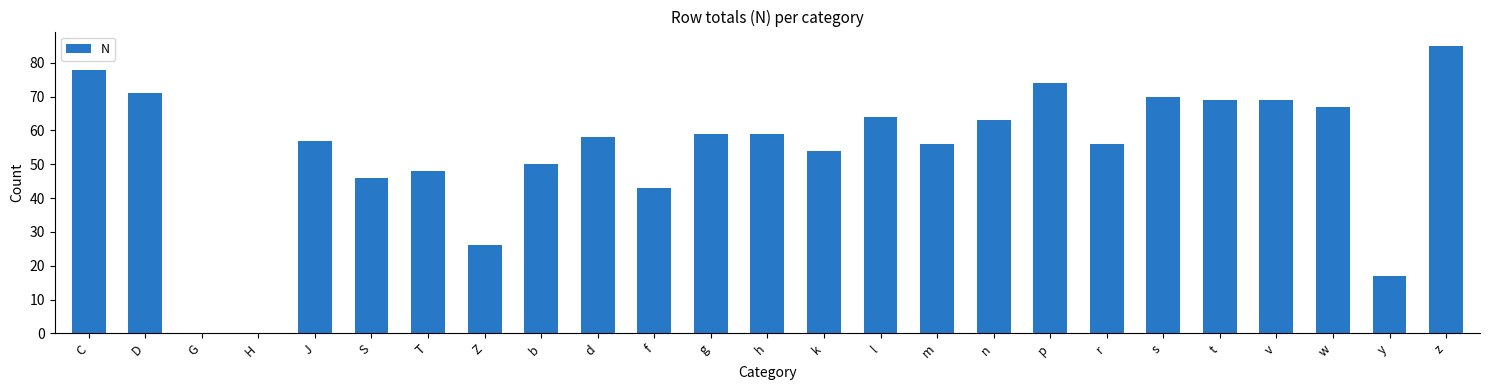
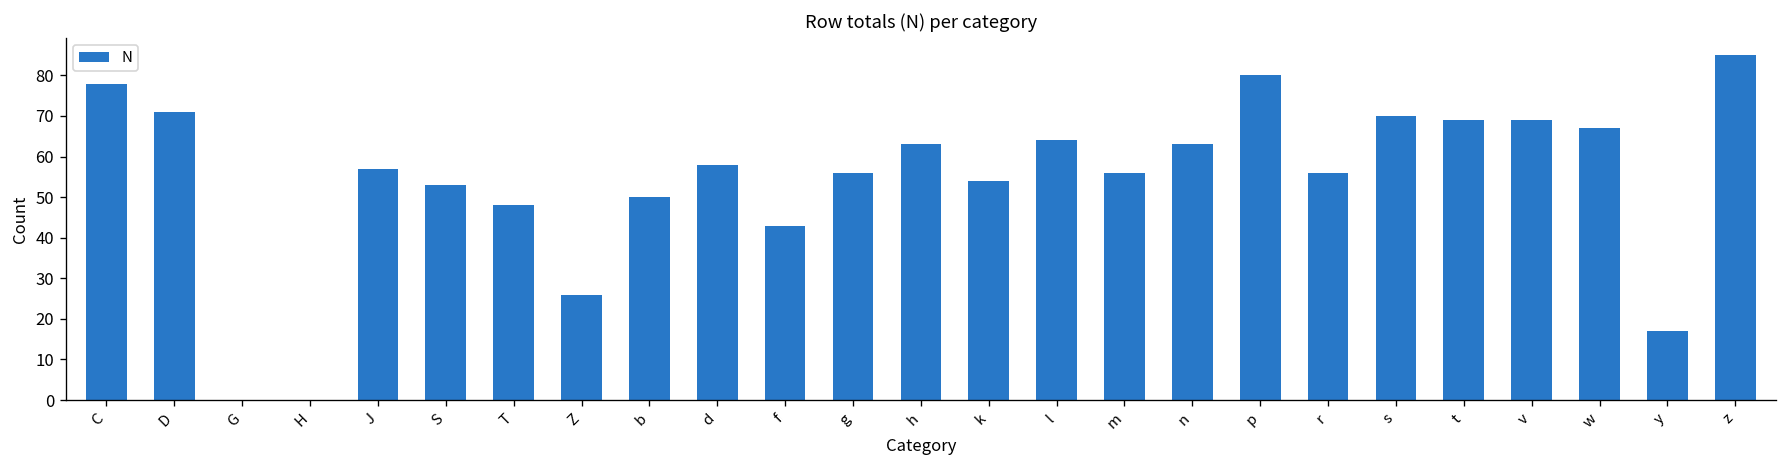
  {
    "C": 78,
    "D": 71,
    "G": 0,
    "H": 0,
    "J": 57,
-   "S": 46,
+   "S": 53,
    "T": 48,
    "Z": 26,
    "b": 50,
    "d": 58,
    "f": 43,
-   "g": 59,
-   "h": 59,
+   "g": 56,
+   "h": 63,
    "k": 54,
    "l": 64,
    "m": 56,
    "n": 63,
-   "p": 74,
+   "p": 80,
    "r": 56,
    "s": 70,
    "t": 69,
    "v": 69,
    "w": 67,
    "y": 17,
    "z": 85
  }
